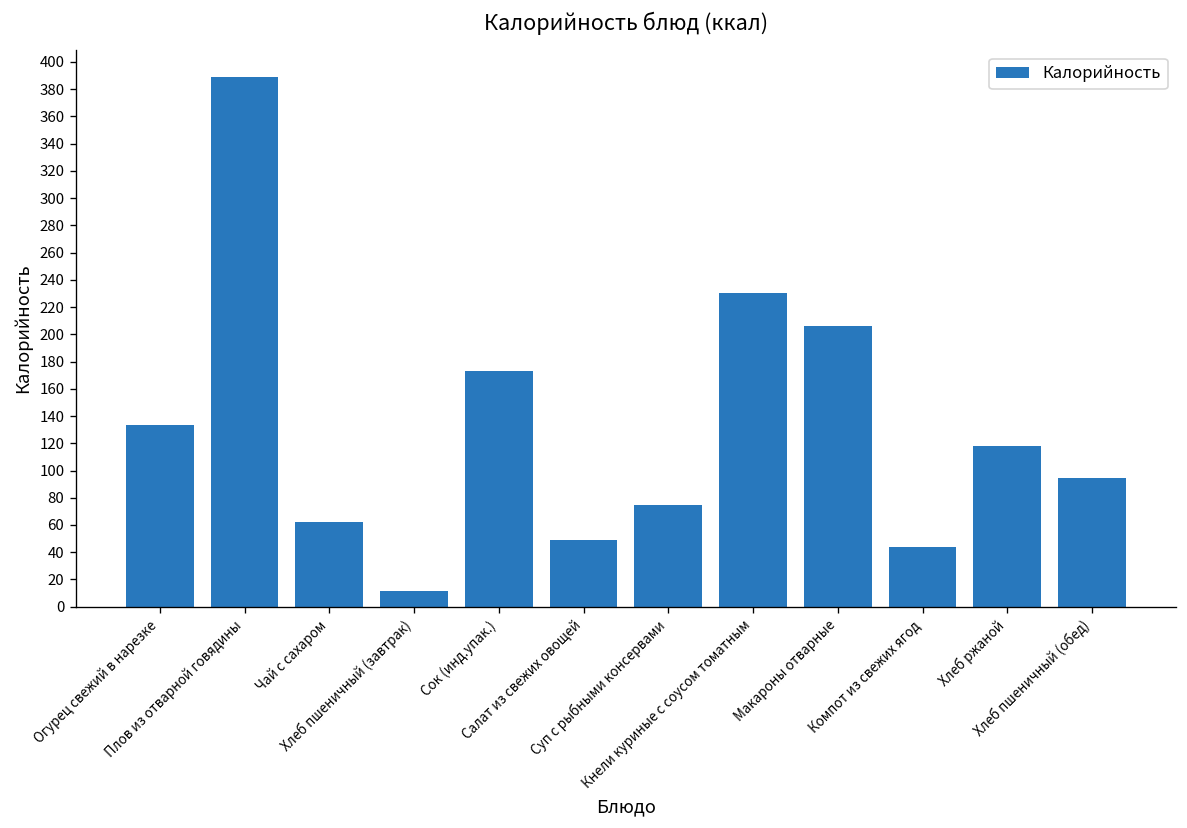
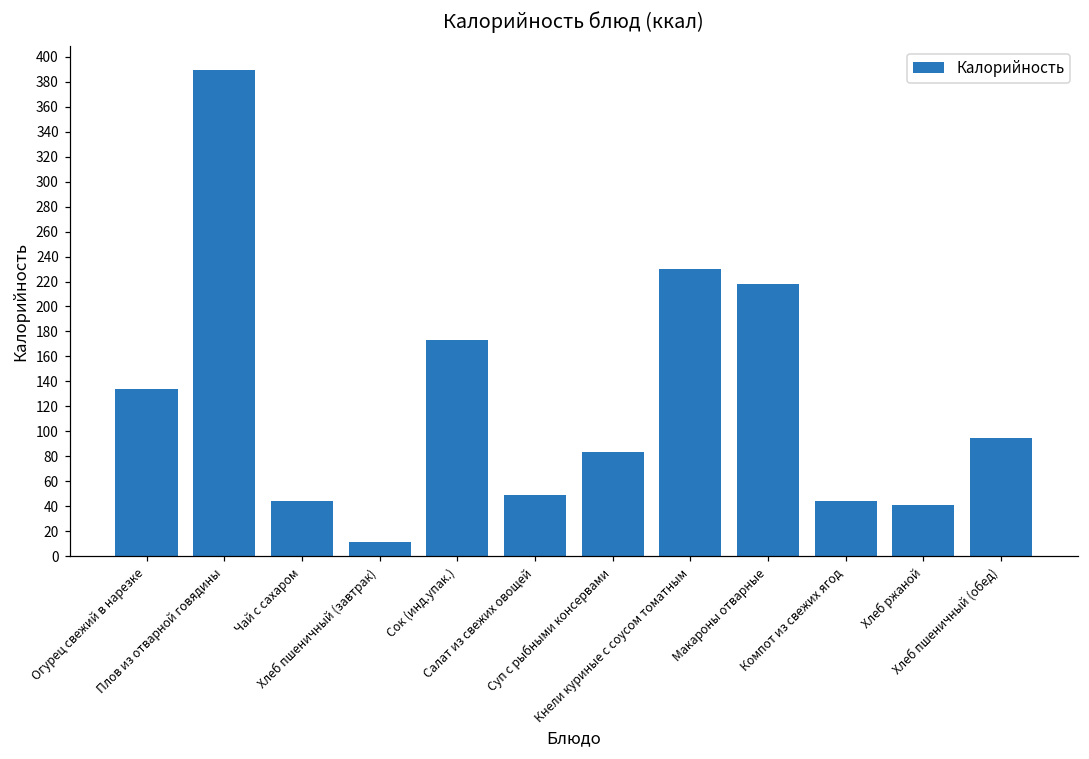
  {
    "Огурец свежий в нарезке": 134,
    "Плов из отварной говядины": 389,
-   "Чай с сахаром": 62,
+   "Чай с сахаром": 45,
    "Хлеб пшеничный (завтрак)": 11,
    "Сок (инд.упак.)": 173,
    "Салат из свежих овощей": 49,
-   "Суп с рыбными консервами": 74,
+   "Суп с рыбными консервами": 84,
    "Кнели куриные с соусом томатным": 230,
-   "Макароны отварные": 206,
+   "Макароны отварные": 218,
    "Компот из свежих ягод": 44,
-   "Хлеб ржаной": 118,
+   "Хлеб ржаной": 41,
    "Хлеб пшеничный (обед)": 95
  }
